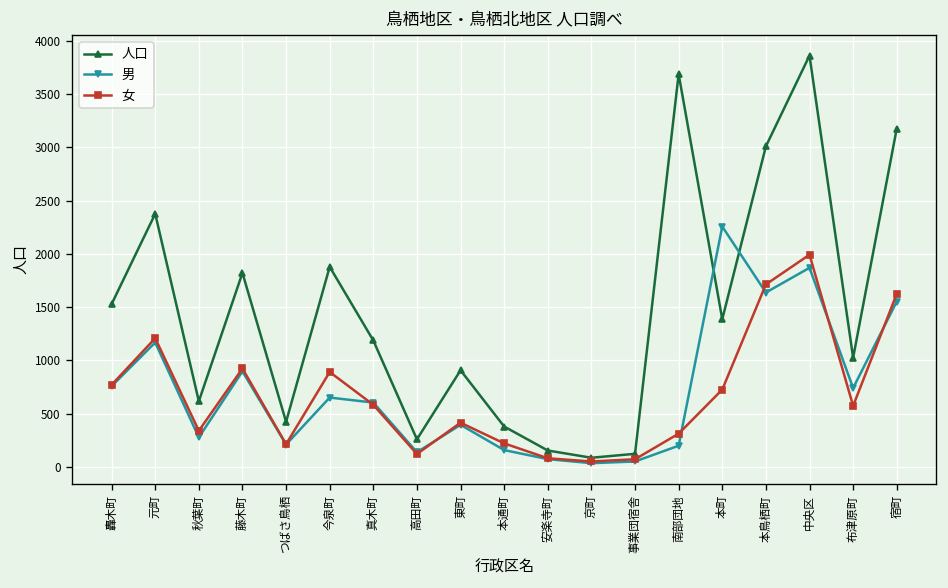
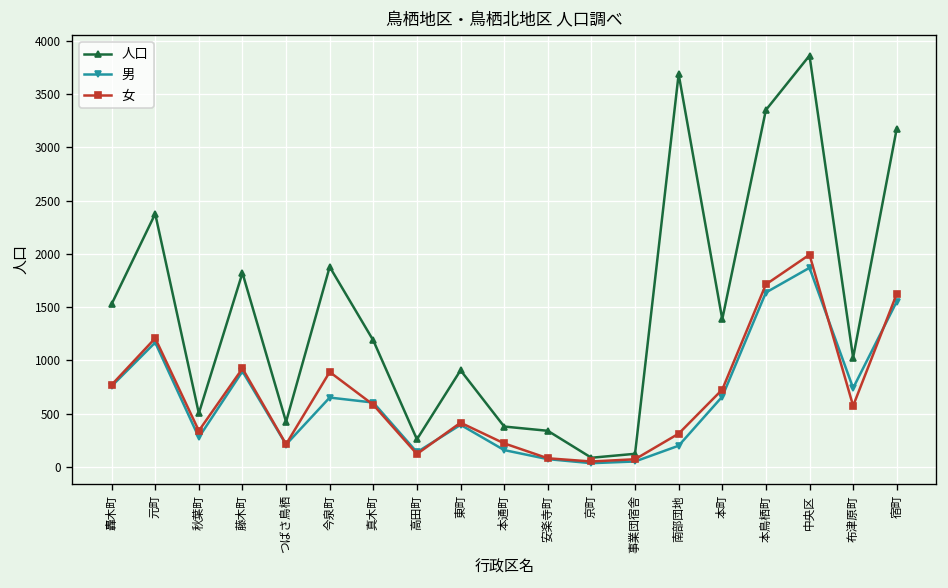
  {
    "人口": {
      "轟木町": 1500,
      "元町": 2400,
-     "秋葉町": 600,
+     "秋葉町": 500,
      "藤木町": 1800,
      "つばさ鳥栖": 400,
      "今泉町": 1900,
      "真木町": 1200,
      "高田町": 300,
      "東町": 900,
      "本通町": 400,
-     "安楽寺町": 200,
+     "安楽寺町": 300,
      "京町": 100,
      "事業団宿舎": 100,
      "南部団地": 3700,
      "本町": 1400,
-     "本鳥栖町": 3000,
+     "本鳥栖町": 3400,
      "中央区": 3900,
      "布津原町": 1000,
      "宿町": 3200
    },
    "男": {
      "元町": 1200,
      "秋葉町": 300,
      "今泉町": 700,
      "本通町": 200,
      "南部団地": 200,
-     "本町": 2300,
+     "本町": 700,
      "本鳥栖町": 1600,
      "中央区": 1900,
      "布津原町": 700,
      "宿町": 1600
    },
    "女": {
      "元町": 1200,
      "秋葉町": 300,
      "今泉町": 900,
      "本通町": 200,
      "南部団地": 300,
      "本町": 700,
      "本鳥栖町": 1700,
      "中央区": 2000,
      "布津原町": 600,
      "宿町": 1600
    }
  }
